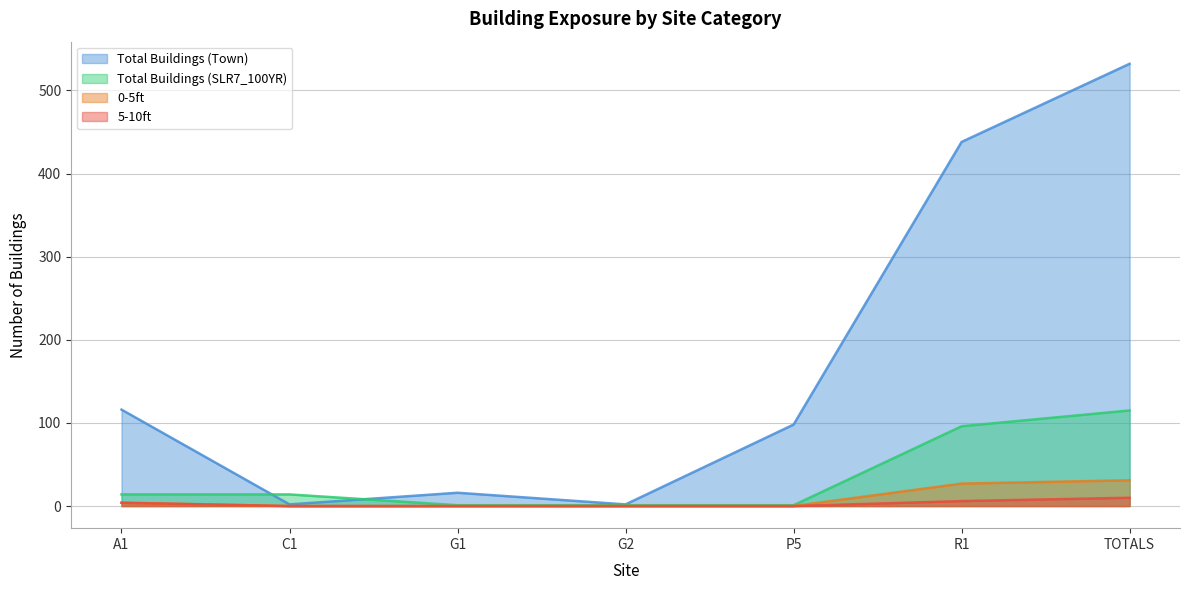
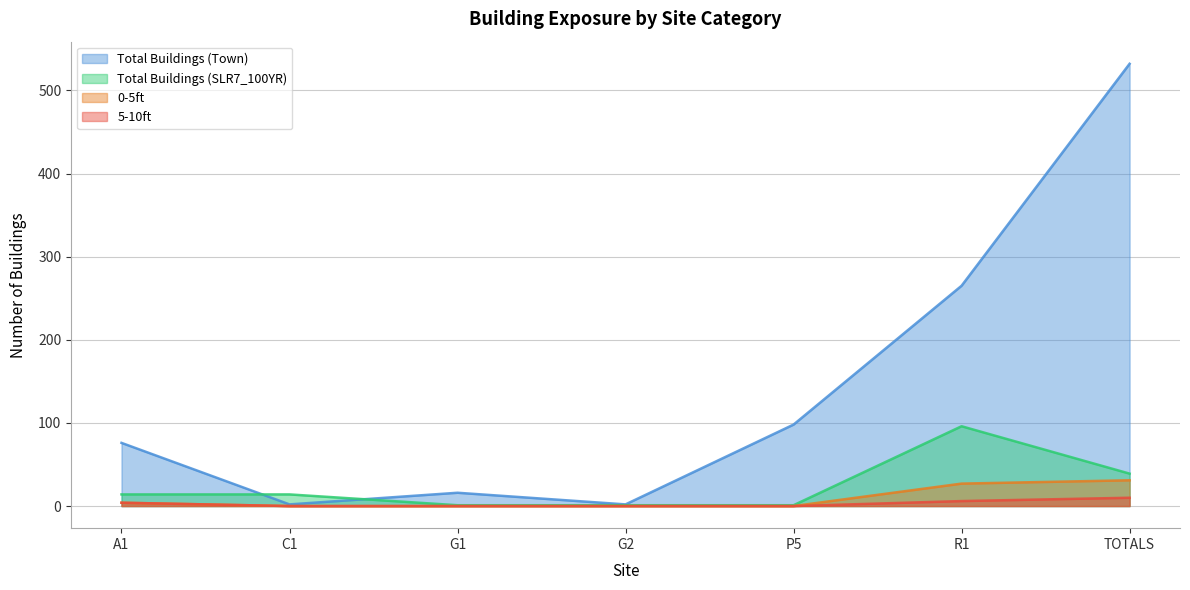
  {
    "Total Buildings (Town)": {
-     "A1": 120,
+     "A1": 80,
      "G1": 20,
      "P5": 100,
-     "R1": 440,
+     "R1": 270,
      "TOTALS": 530
    },
    "Total Buildings (SLR7_100YR)": {
      "A1": 10,
      "C1": 10,
      "R1": 100,
-     "TOTALS": 120
+     "TOTALS": 40
    }
  }
